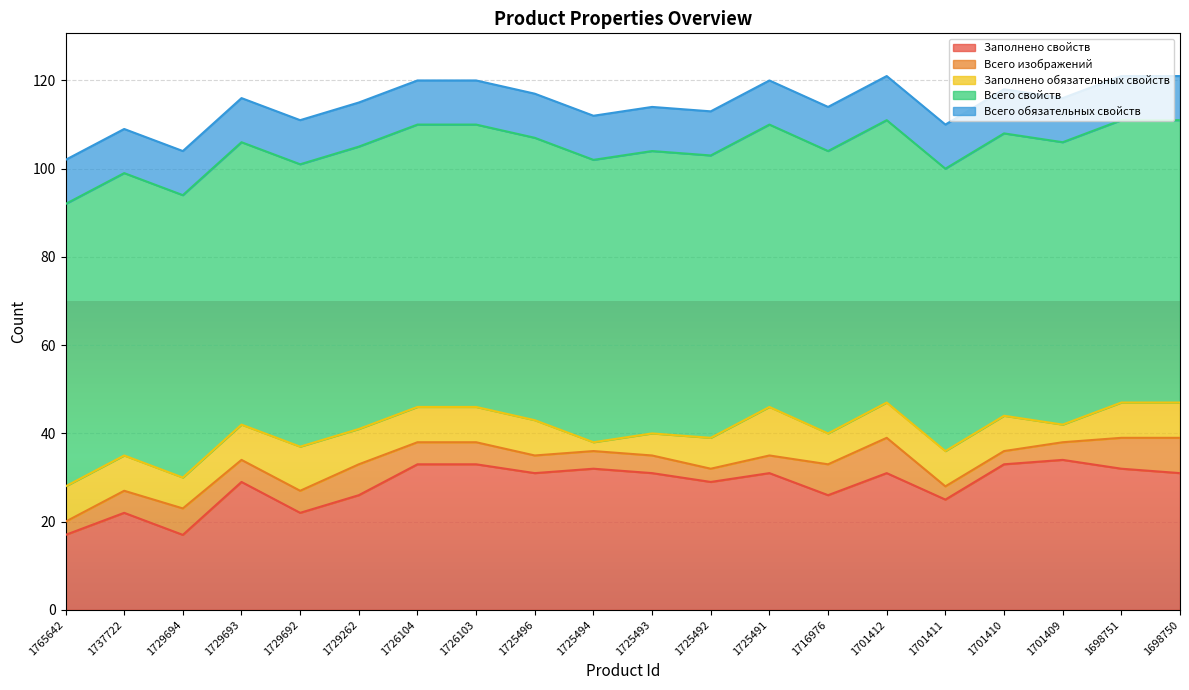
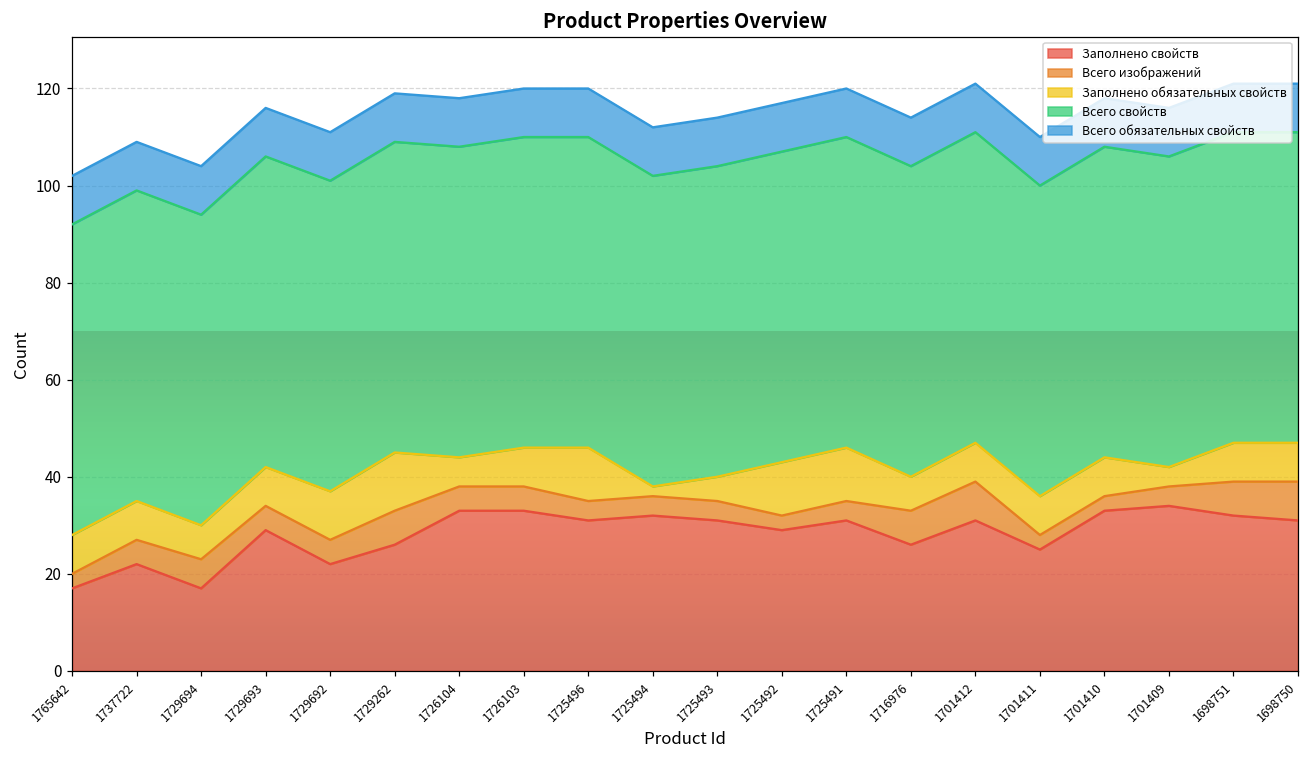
  {
    "Заполнено обязательных свойств": {
      "1765642": 8,
      "1737722": 8,
      "1729694": 7,
      "1729693": 8,
      "1729692": 10,
-     "1729262": 8,
-     "1726104": 8,
+     "1729262": 12,
+     "1726104": 6,
      "1726103": 8,
-     "1725496": 8,
+     "1725496": 11,
      "1725494": 2,
      "1725493": 5,
-     "1725492": 7,
+     "1725492": 11,
      "1725491": 11,
      "1716976": 7,
      "1701412": 8,
      "1701411": 8,
      "1701410": 8,
      "1701409": 4,
      "1698751": 8,
      "1698750": 8
    },
    "Всего свойств": {
      "1765642": 64,
      "1737722": 64,
      "1729694": 64,
      "1729693": 64,
      "1729692": 64,
      "1729262": 64,
      "1726104": 64,
      "1726103": 64,
      "1725496": 64,
      "1725494": 64,
      "1725493": 64,
      "1725492": 64,
      "1725491": 64,
      "1716976": 64,
      "1701412": 64,
      "1701411": 64,
      "1701410": 64,
      "1701409": 64,
      "1698750": 64
    },
    "Всего обязательных свойств": {
      "1765642": 10,
      "1737722": 10,
      "1729694": 10,
      "1729693": 10,
      "1729692": 10,
      "1729262": 10,
      "1726104": 10,
      "1726103": 10,
      "1725496": 10,
      "1725494": 10,
      "1725493": 10,
      "1725492": 10,
      "1725491": 10,
      "1716976": 10,
      "1701412": 10,
      "1701411": 10,
      "1698750": 10
    }
  }
